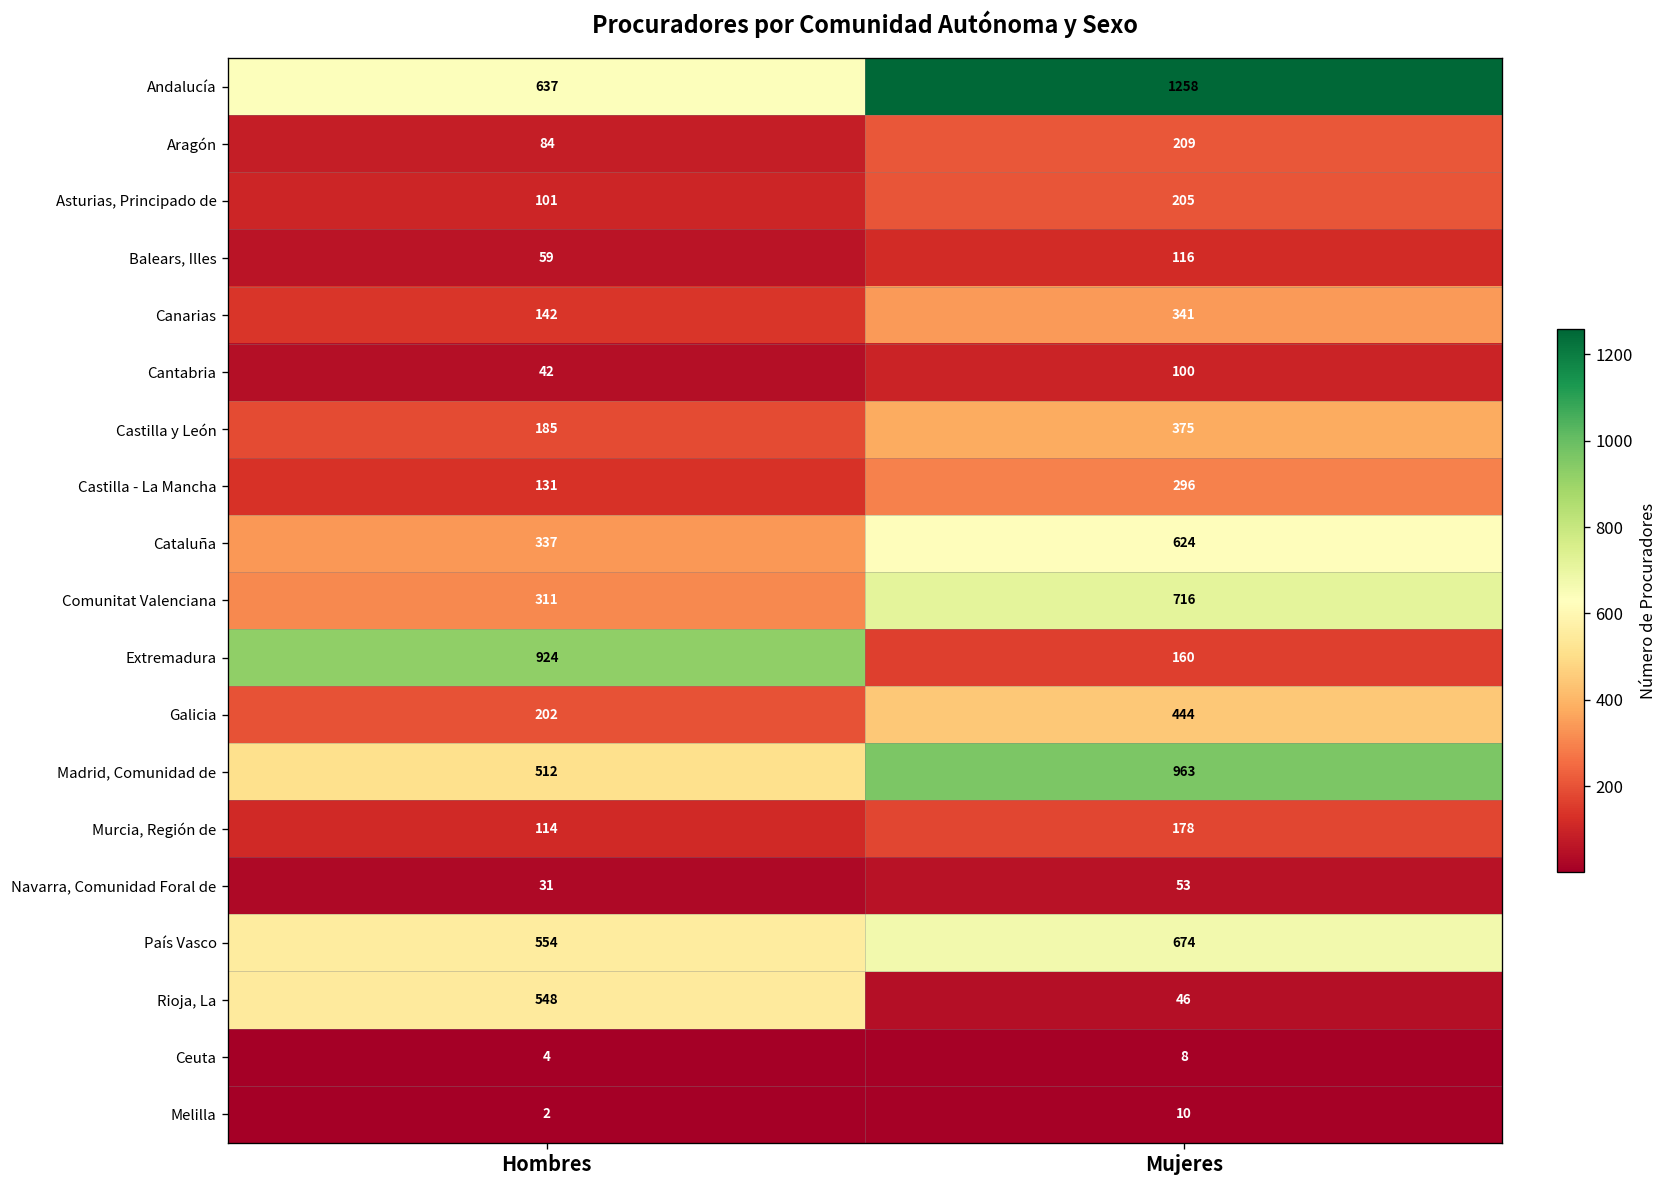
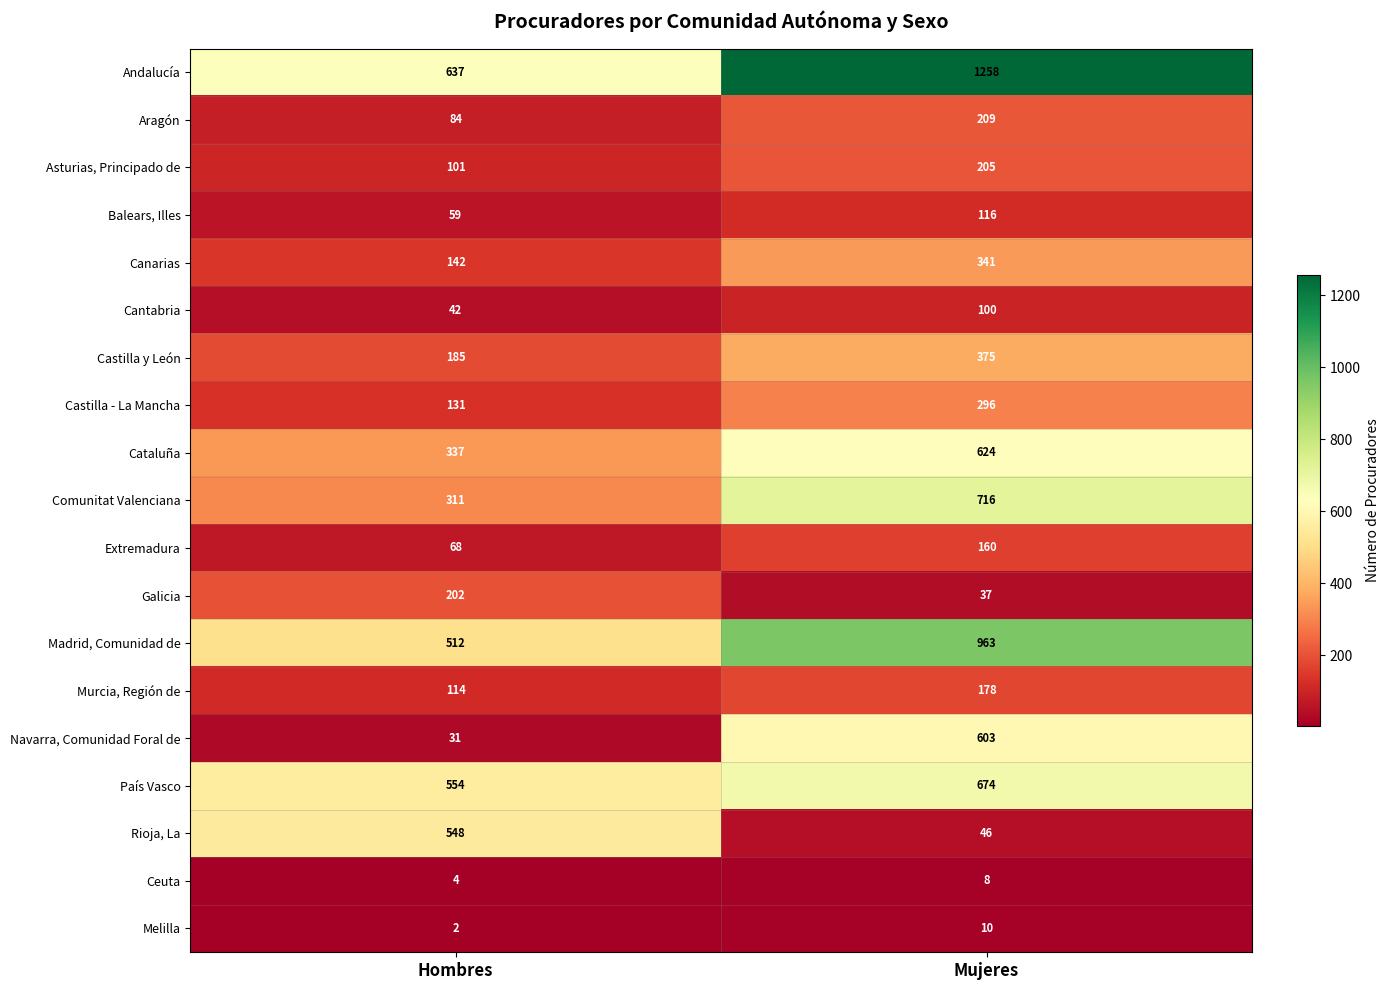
  {
    "Andalucía": {
      "Hombres": 637,
      "Mujeres": 1258
    },
    "Aragón": {
      "Hombres": 84,
      "Mujeres": 209
    },
    "Asturias, Principado de": {
      "Hombres": 101,
      "Mujeres": 205
    },
    "Balears, Illes": {
      "Hombres": 59,
      "Mujeres": 116
    },
    "Canarias": {
      "Hombres": 142,
      "Mujeres": 341
    },
    "Cantabria": {
      "Hombres": 42,
      "Mujeres": 100
    },
    "Castilla y León": {
      "Hombres": 185,
      "Mujeres": 375
    },
    "Castilla - La Mancha": {
      "Hombres": 131,
      "Mujeres": 296
    },
    "Cataluña": {
      "Hombres": 337,
      "Mujeres": 624
    },
    "Comunitat Valenciana": {
      "Hombres": 311,
      "Mujeres": 716
    },
    "Extremadura": {
-     "Hombres": 924,
+     "Hombres": 68,
      "Mujeres": 160
    },
    "Galicia": {
      "Hombres": 202,
-     "Mujeres": 444
+     "Mujeres": 37
    },
    "Madrid, Comunidad de": {
      "Hombres": 512,
      "Mujeres": 963
    },
    "Murcia, Región de": {
      "Hombres": 114,
      "Mujeres": 178
    },
    "Navarra, Comunidad Foral de": {
      "Hombres": 31,
-     "Mujeres": 53
+     "Mujeres": 603
    },
    "País Vasco": {
      "Hombres": 554,
      "Mujeres": 674
    },
    "Rioja, La": {
      "Hombres": 548,
      "Mujeres": 46
    },
    "Ceuta": {
      "Hombres": 4,
      "Mujeres": 8
    },
    "Melilla": {
      "Hombres": 2,
      "Mujeres": 10
    }
  }
